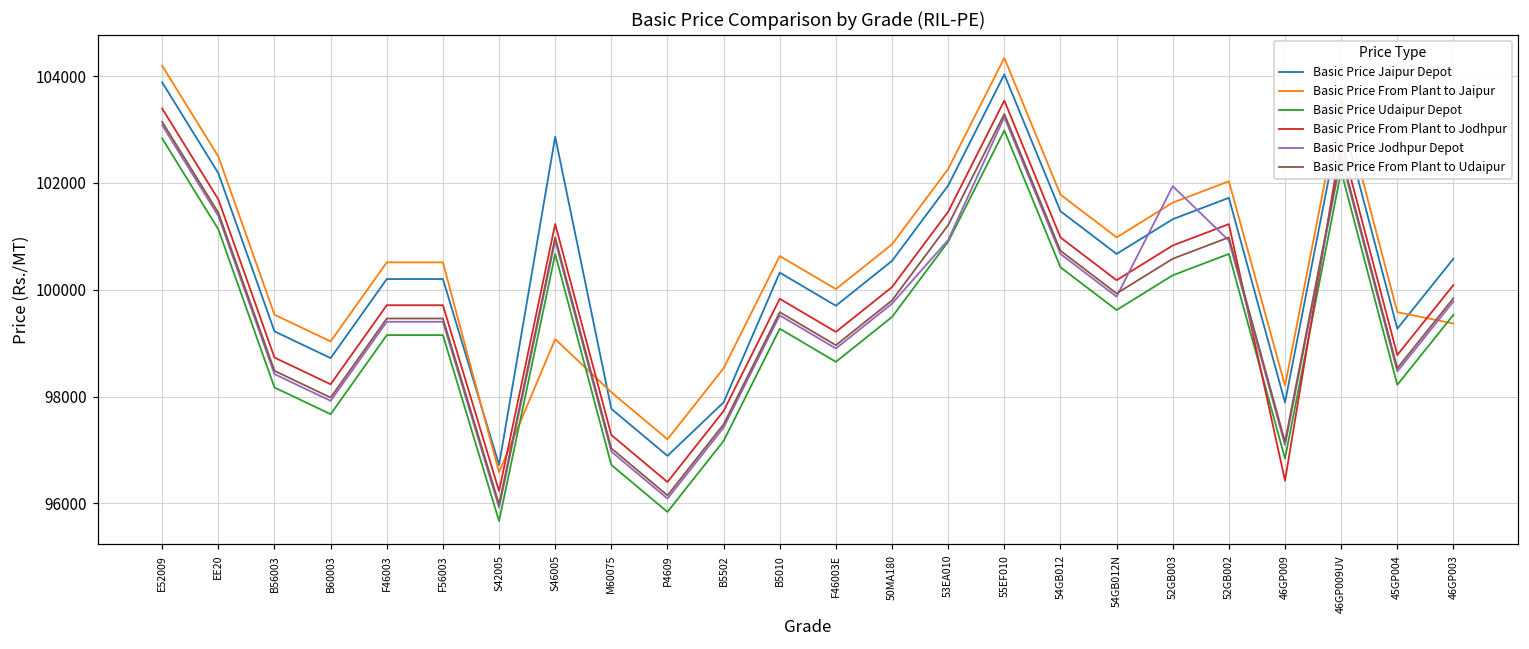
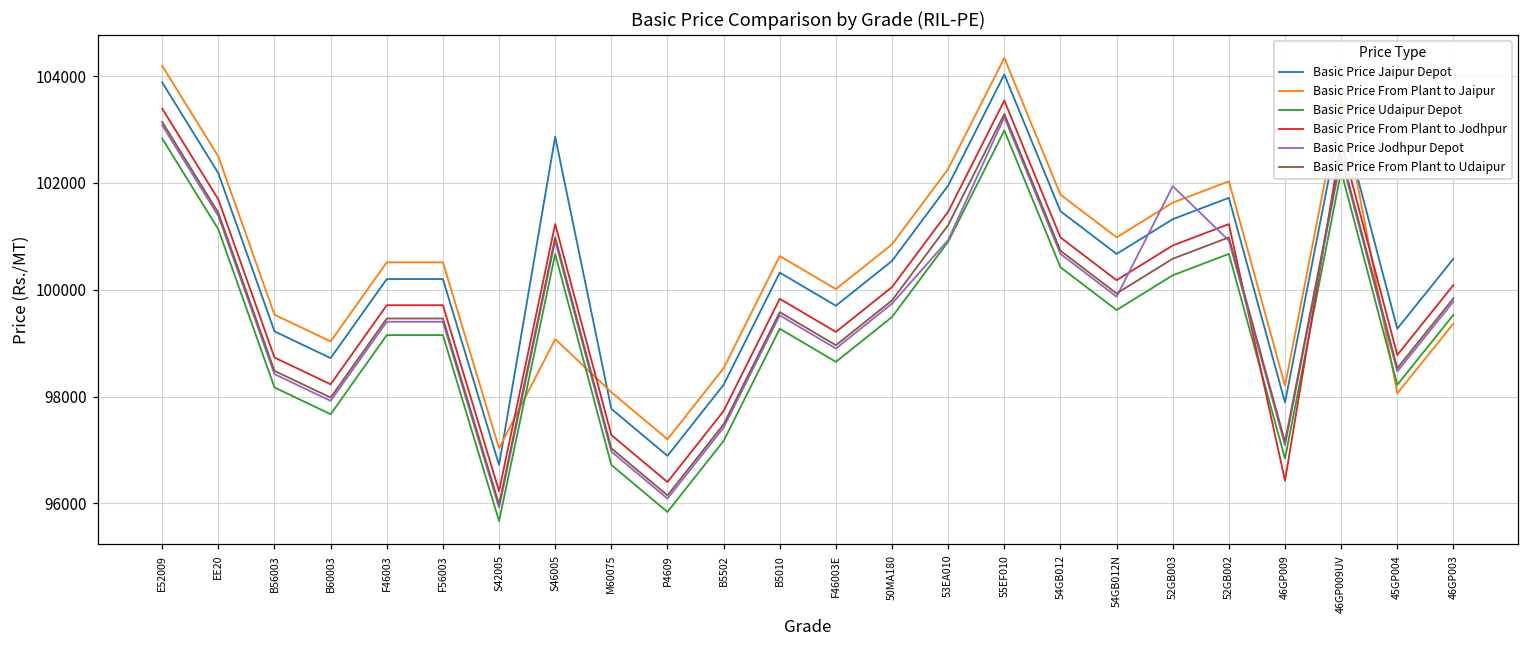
  {
    "Basic Price Jaipur Depot": {
      "E52009": 103900,
      "EE20": 102200,
      "B56003": 99200,
      "B60003": 98700,
      "F46003": 100200,
      "F56003": 100200,
      "S42005": 96700,
      "S46005": 102900,
      "M60075": 97800,
      "P4609": 96900,
-     "B5502": 97900,
+     "B5502": 98200,
      "B5010": 100300,
      "F46003E": 99700,
      "50MA180": 100500,
      "53EA010": 102000,
      "55EF010": 104000,
      "54GB012": 101500,
      "54GB012N": 100700,
      "52GB003": 101300,
      "52GB002": 101700,
      "46GP009": 97900,
      "45GP004": 99300,
      "46GP003": 100600
    },
    "Basic Price From Plant to Jaipur": {
      "E52009": 104200,
      "EE20": 102500,
      "B56003": 99500,
      "B60003": 99000,
      "F46003": 100500,
      "F56003": 100500,
-     "S42005": 96600,
+     "S42005": 97000,
      "S46005": 99100,
      "M60075": 98100,
      "P4609": 97200,
      "B5502": 98500,
      "B5010": 100600,
      "F46003E": 100000,
      "50MA180": 100900,
      "53EA010": 102300,
      "55EF010": 104300,
      "54GB012": 101800,
      "54GB012N": 101000,
      "52GB003": 101600,
      "52GB002": 102000,
      "46GP009": 98200,
-     "45GP004": 99600,
+     "45GP004": 98100,
      "46GP003": 99400
    },
    "Basic Price Udaipur Depot": {
      "E52009": 102800,
      "EE20": 101100,
      "B56003": 98200,
      "B60003": 97700,
      "F46003": 99200,
      "F56003": 99200,
      "S42005": 95700,
      "S46005": 100700,
      "M60075": 96700,
      "P4609": 95800,
      "B5502": 97200,
      "B5010": 99300,
      "F46003E": 98700,
      "50MA180": 99500,
      "55EF010": 103000,
      "54GB012": 100400,
      "54GB012N": 99600,
      "52GB003": 100300,
      "52GB002": 100700,
      "46GP009": 96800,
      "46GP009UV": 102200,
      "45GP004": 98200,
      "46GP003": 99500
    },
    "Basic Price From Plant to Jodhpur": {
      "E52009": 103400,
      "EE20": 101700,
      "B56003": 98700,
      "B60003": 98200,
      "F46003": 99700,
      "F56003": 99700,
      "S42005": 96200,
      "S46005": 101200,
      "M60075": 97300,
      "P4609": 96400,
      "B5502": 97700,
      "B5010": 99800,
      "F46003E": 99200,
      "50MA180": 100100,
      "53EA010": 101500,
      "55EF010": 103500,
      "54GB012": 101000,
      "54GB012N": 100200,
      "52GB003": 100800,
      "52GB002": 101200,
      "46GP009": 96400,
      "45GP004": 98800,
      "46GP003": 100100
    },
    "Basic Price Jodhpur Depot": {
      "E52009": 103100,
      "EE20": 101400,
      "B56003": 98400,
      "B60003": 97900,
      "F46003": 99400,
      "F56003": 99400,
      "S42005": 95900,
      "S46005": 100900,
      "M60075": 97000,
      "P4609": 96100,
      "B5502": 97400,
      "B5010": 99500,
      "F46003E": 98900,
      "50MA180": 99700,
      "55EF010": 103200,
      "54GB012": 100700,
      "54GB012N": 99900,
      "52GB003": 101900,
      "52GB002": 100900,
      "46GP009": 97100,
      "45GP004": 98500,
      "46GP003": 99800
    },
    "Basic Price From Plant to Udaipur": {
      "E52009": 103100,
      "EE20": 101400,
      "B56003": 98500,
      "B60003": 98000,
      "F46003": 99500,
      "F56003": 99500,
      "S42005": 96000,
      "S46005": 101000,
      "M60075": 97000,
      "P4609": 96200,
      "B5502": 97500,
      "B5010": 99600,
      "F46003E": 99000,
      "50MA180": 99800,
      "53EA010": 101200,
      "55EF010": 103300,
      "54GB012": 100700,
      "54GB012N": 99900,
      "52GB003": 100600,
      "52GB002": 101000,
      "46GP009": 97200,
      "45GP004": 98500,
      "46GP003": 99800
    }
  }
